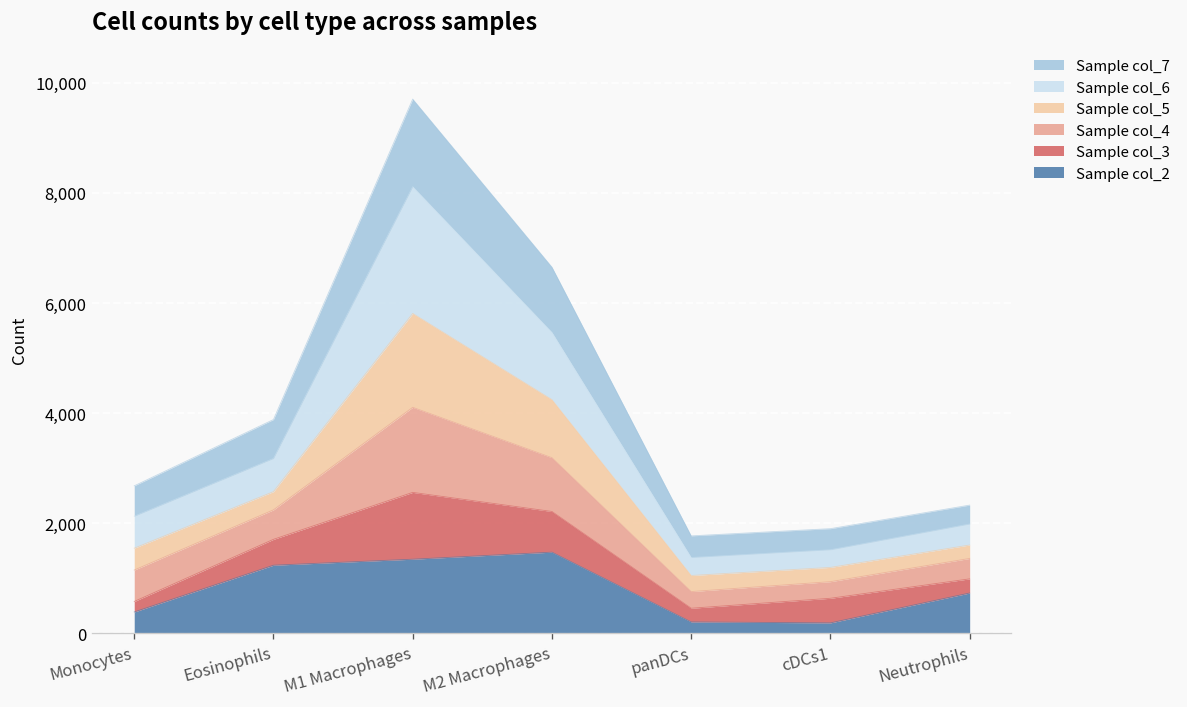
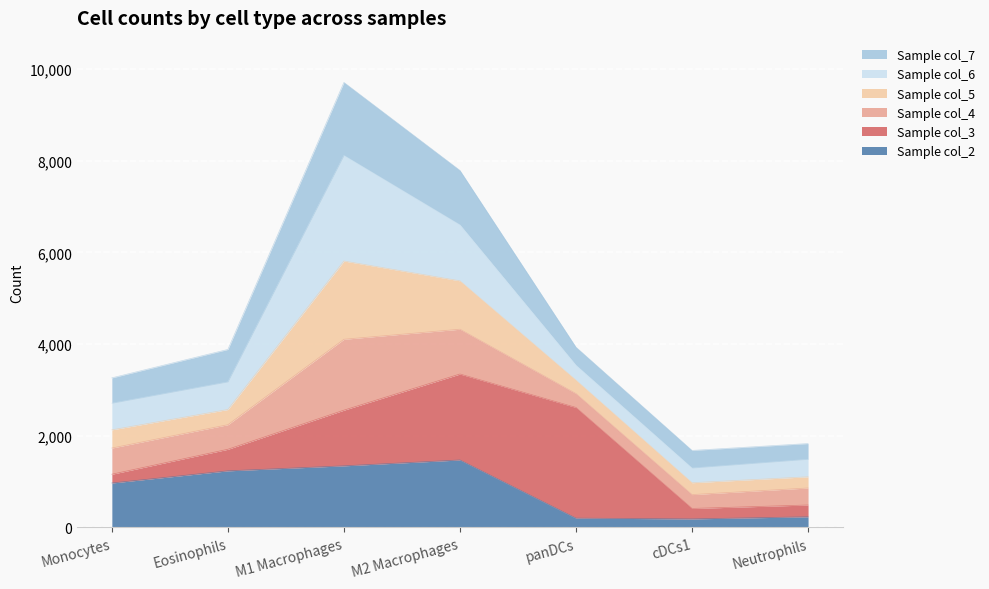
  {
    "Sample col_2": {
-     "Monocytes": "400",
+     "Monocytes": "1,000",
      "Eosinophils": "1,200",
      "M1 Macrophages": "1,300",
      "M2 Macrophages": "1,500",
      "panDCs": "200",
      "cDCs1": "200",
-     "Neutrophils": "700"
+     "Neutrophils": "200"
    },
    "Sample col_3": {
      "Monocytes": "200",
      "Eosinophils": "500",
      "M1 Macrophages": "1,200",
-     "M2 Macrophages": "700",
-     "panDCs": "200",
-     "cDCs1": "400",
+     "M2 Macrophages": "1,900",
+     "panDCs": "2,400",
+     "cDCs1": "200",
      "Neutrophils": "300"
    }
  }
